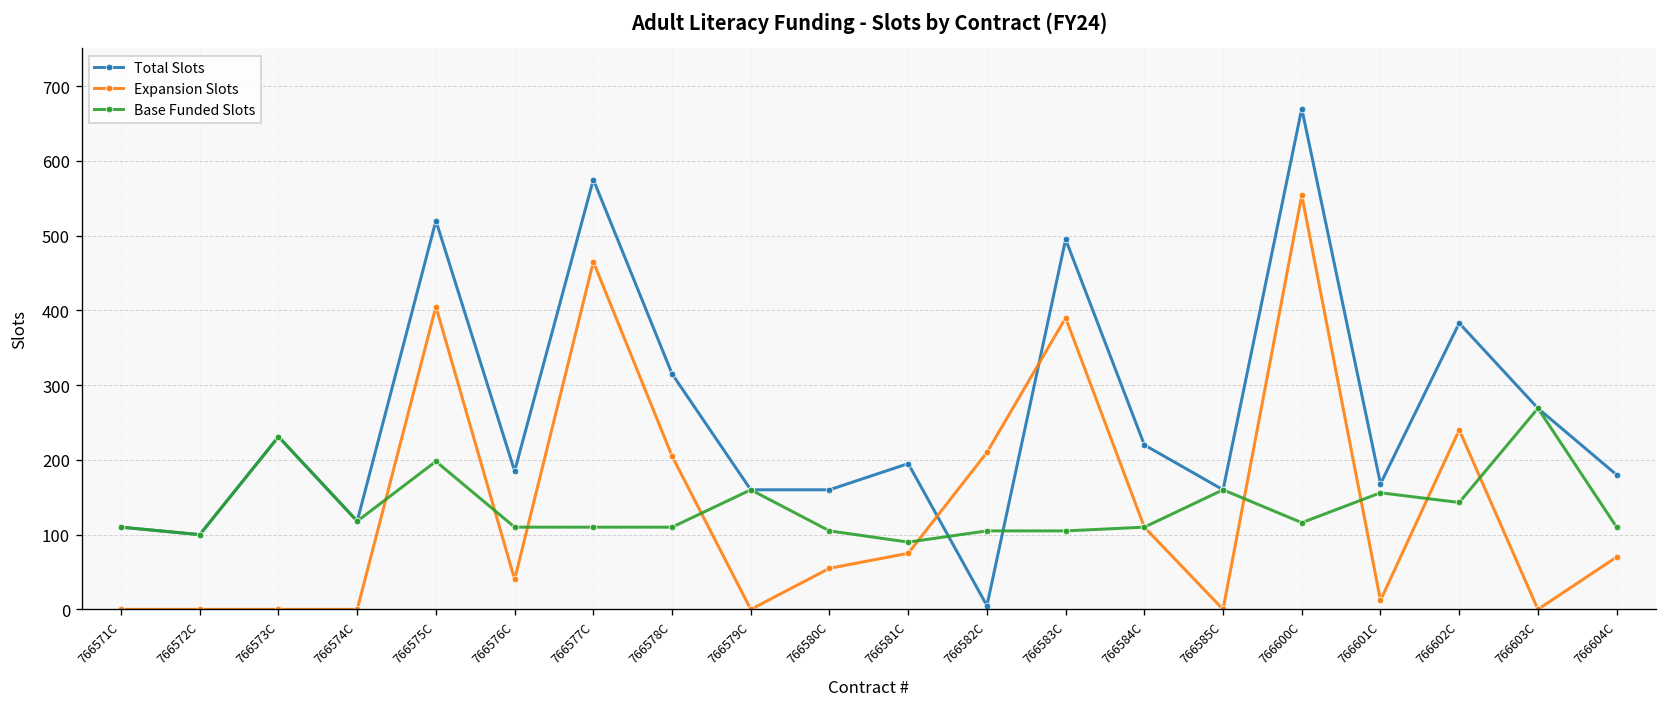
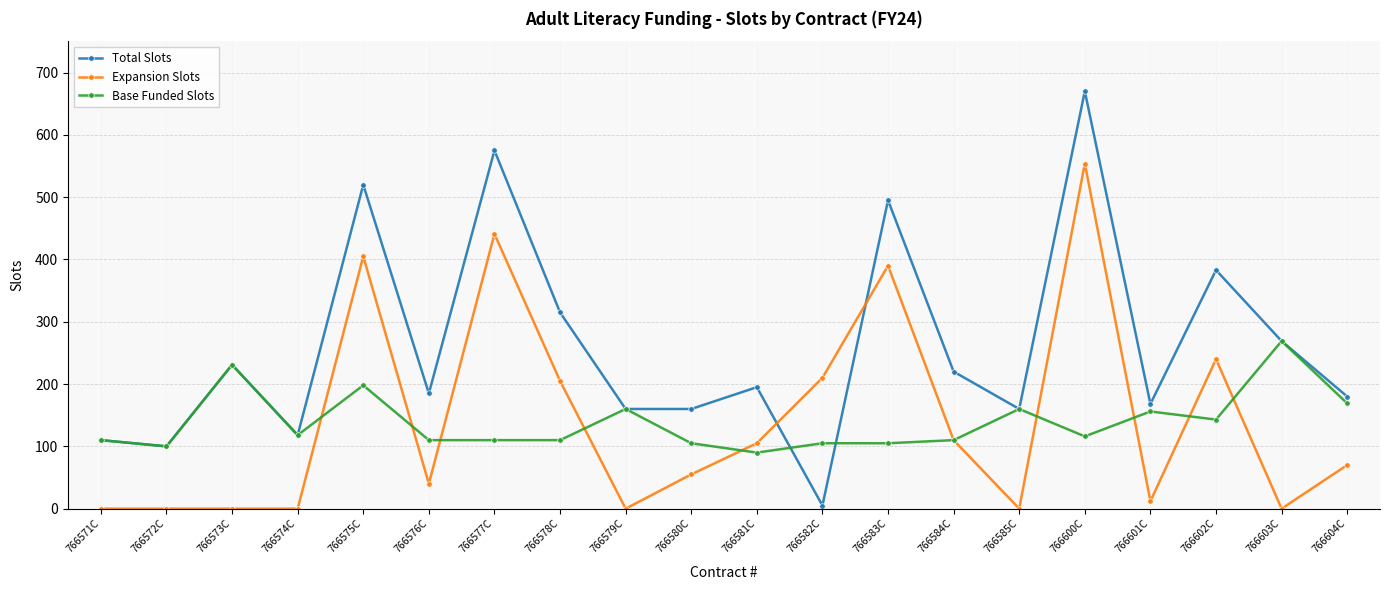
  {
    "Total Slots": {
      "766575C": 520,
      "766576C": 190,
      "766577C": 580,
      "766578C": 320,
      "766580C": 160,
      "766581C": 200,
      "766582C": 10,
      "766583C": 500,
      "766584C": 220,
      "766600C": 670,
      "766601C": 170,
      "766602C": 380,
      "766604C": 180
    },
    "Expansion Slots": {
      "766571C": 0,
      "766572C": 0,
      "766573C": 0,
      "766574C": 0,
      "766575C": 410,
      "766576C": 40,
-     "766577C": 470,
+     "766577C": 440,
      "766578C": 210,
      "766579C": 0,
      "766580C": 60,
-     "766581C": 80,
+     "766581C": 110,
      "766582C": 210,
      "766583C": 390,
      "766585C": 0,
      "766600C": 550,
      "766601C": 10,
      "766602C": 240,
      "766603C": 0,
      "766604C": 70
    },
    "Base Funded Slots": {
      "766575C": 200,
      "766576C": 110,
      "766577C": 110,
      "766578C": 110,
      "766580C": 110,
      "766581C": 90,
      "766582C": 110,
      "766583C": 110,
      "766600C": 120,
      "766601C": 160,
      "766602C": 140,
-     "766604C": 110
+     "766604C": 170
    }
  }
